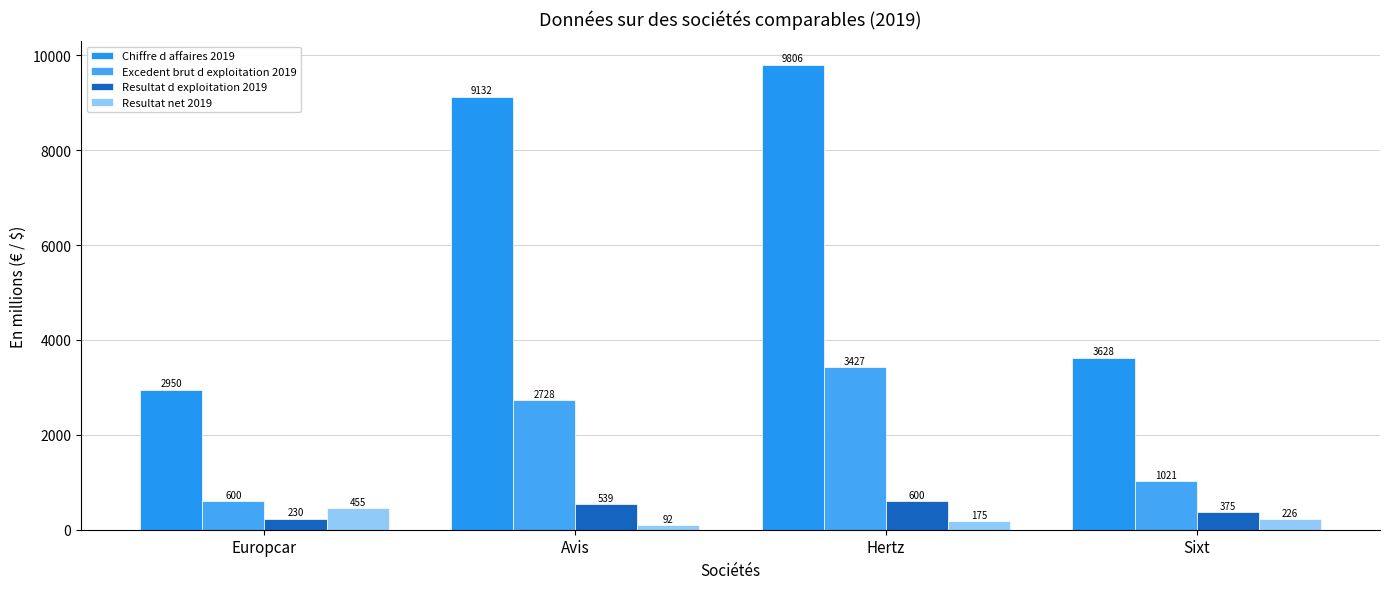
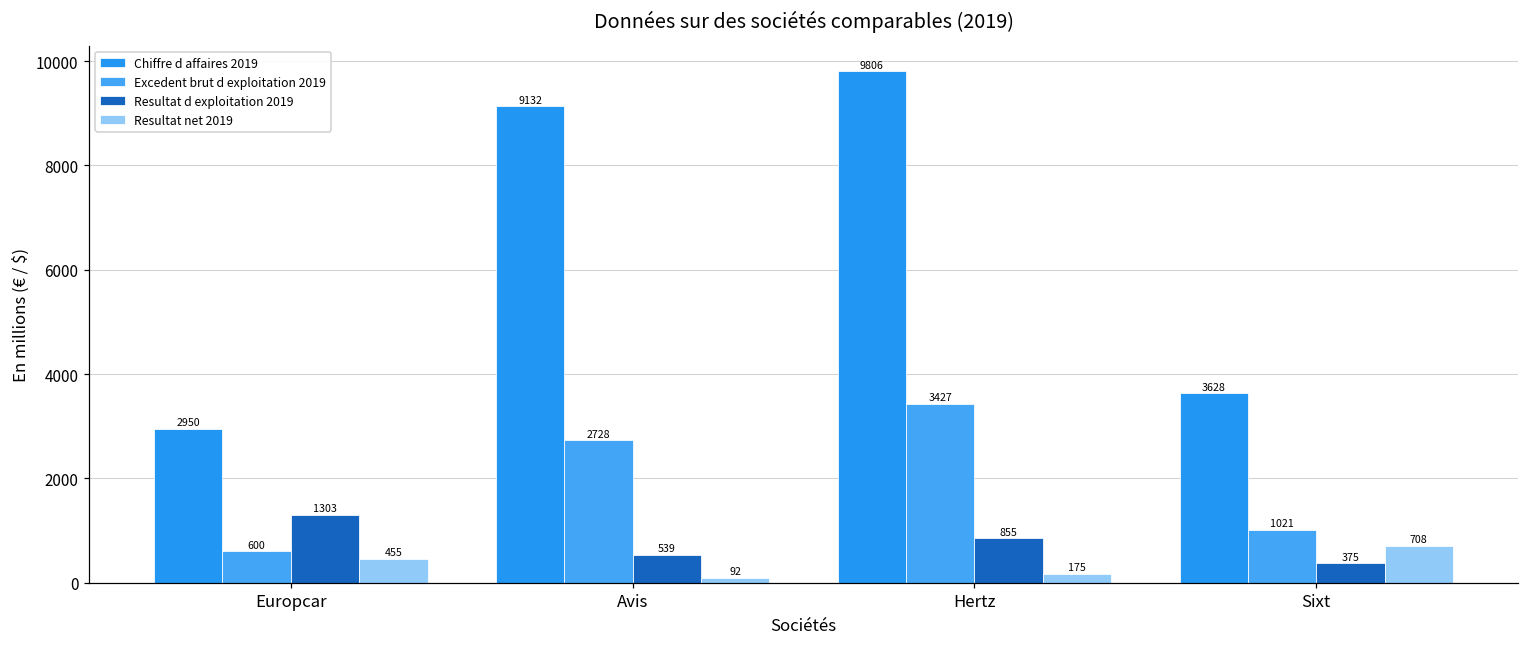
  {
    "Resultat d exploitation 2019": {
-     "Europcar": 230,
+     "Europcar": 1303,
      "Avis": 539,
-     "Hertz": 600,
+     "Hertz": 855,
      "Sixt": 375
    },
    "Resultat net 2019": {
      "Europcar": 455,
      "Avis": 92,
      "Hertz": 175,
-     "Sixt": 226
+     "Sixt": 708
    }
  }
